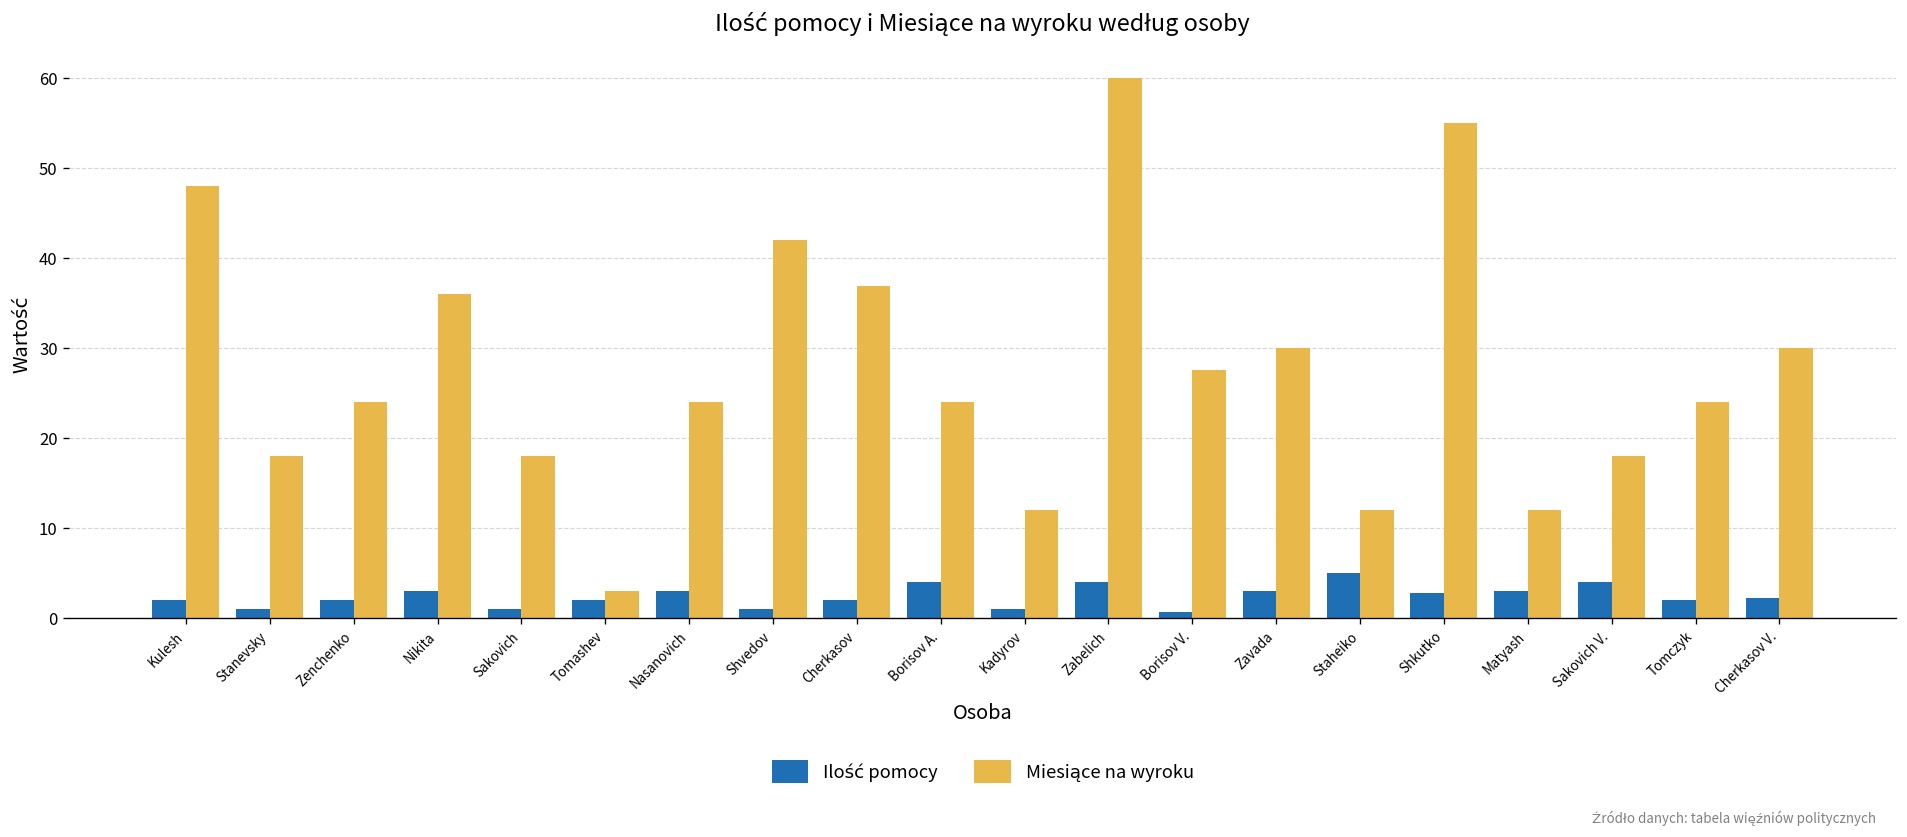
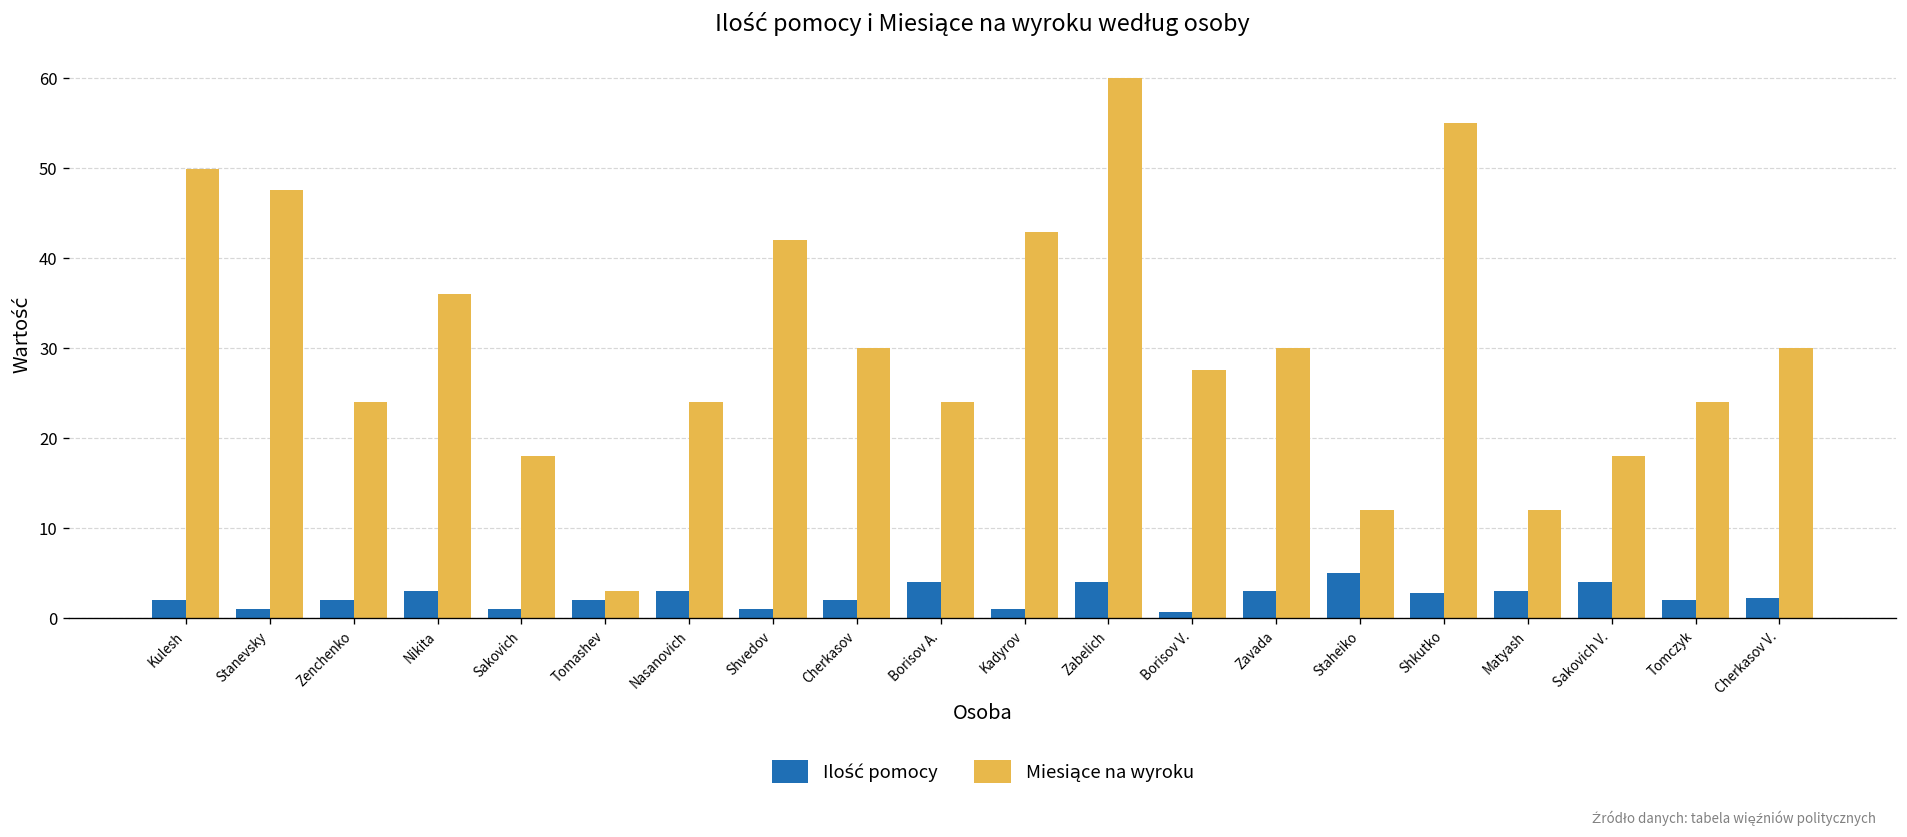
  {
    "Ilość pomocy": {
      "Kulesh": 2,
      "Stanevsky": 1,
      "Zenchenko": 2,
      "Nikita": 3,
      "Sakovich": 1,
      "Tomashev": 2,
      "Nasanovich": 3,
      "Shvedov": 1,
      "Cherkasov": 2,
      "Borisov A.": 4,
      "Kadyrov": 1,
      "Zabelich": 4,
      "Borisov V.": 1,
      "Zavada": 3,
      "Staheiko": 5,
      "Shkutko": 3,
      "Matyash": 3,
      "Sakovich V.": 4,
      "Tomczyk": 2,
      "Cherkasov V.": 2
    },
    "Miesiące na wyroku": {
-     "Kulesh": 48,
-     "Stanevsky": 18,
+     "Kulesh": 50,
+     "Stanevsky": 48,
      "Zenchenko": 24,
      "Nikita": 36,
      "Sakovich": 18,
      "Tomashev": 3,
      "Nasanovich": 24,
      "Shvedov": 42,
-     "Cherkasov": 37,
+     "Cherkasov": 30,
      "Borisov A.": 24,
-     "Kadyrov": 12,
+     "Kadyrov": 43,
      "Zabelich": 60,
      "Borisov V.": 28,
      "Zavada": 30,
      "Staheiko": 12,
      "Shkutko": 55,
      "Matyash": 12,
      "Sakovich V.": 18,
      "Tomczyk": 24,
      "Cherkasov V.": 30
    }
  }
